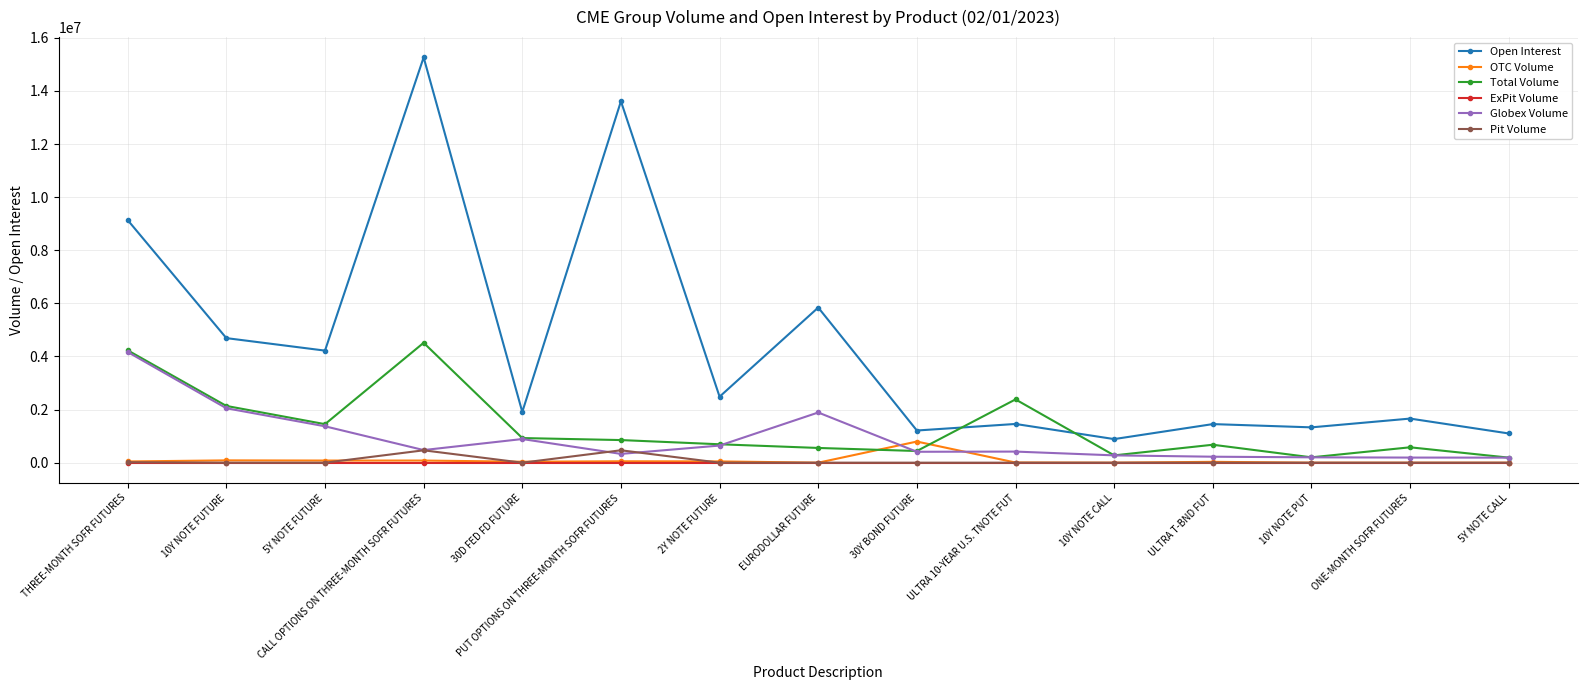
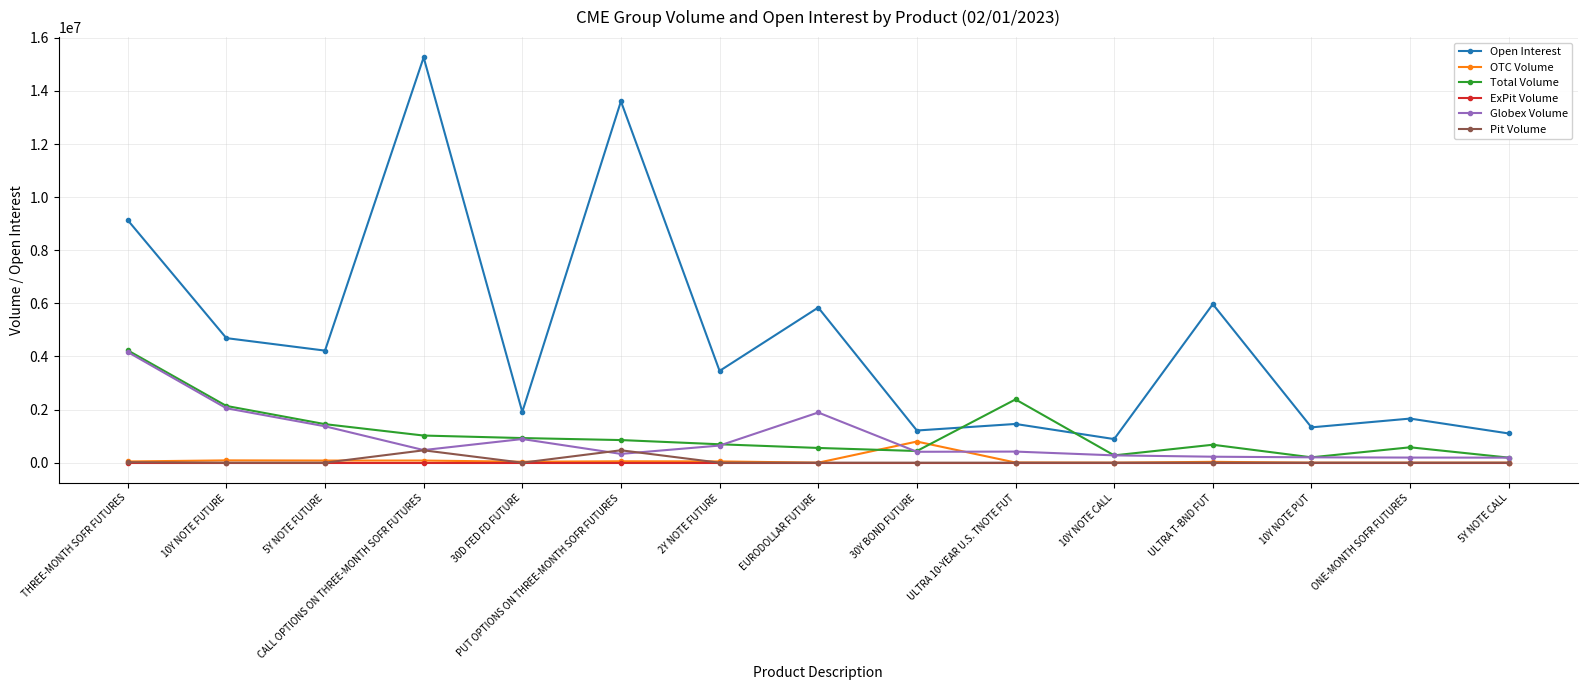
  {
    "Open Interest": {
      "THREE-MONTH SOFR FUTURES": 9100000,
      "10Y NOTE FUTURE": 4700000,
      "5Y NOTE FUTURE": 4200000,
      "CALL OPTIONS ON THREE-MONTH SOFR FUTURES": 15300000,
      "30D FED FD FUTURE": 1900000,
      "PUT OPTIONS ON THREE-MONTH SOFR FUTURES": 13600000,
-     "2Y NOTE FUTURE": 2500000,
+     "2Y NOTE FUTURE": 3500000,
      "EURODOLLAR FUTURE": 5800000,
      "30Y BOND FUTURE": 1200000,
      "ULTRA 10-YEAR U.S. TNOTE FUT": 1500000,
      "10Y NOTE CALL": 900000,
-     "ULTRA T-BND FUT": 1500000,
+     "ULTRA T-BND FUT": 6000000,
      "10Y NOTE PUT": 1300000,
      "ONE-MONTH SOFR FUTURES": 1700000,
      "5Y NOTE CALL": 1100000
    },
    "OTC Volume": {
      "30Y BOND FUTURE": 800000
    },
    "Total Volume": {
-     "CALL OPTIONS ON THREE-MONTH SOFR FUTURES": 4500000,
+     "CALL OPTIONS ON THREE-MONTH SOFR FUTURES": 1000000,
      "PUT OPTIONS ON THREE-MONTH SOFR FUTURES": 900000,
      "EURODOLLAR FUTURE": 600000,
      "ULTRA 10-YEAR U.S. TNOTE FUT": 2400000,
      "ULTRA T-BND FUT": 700000,
      "ONE-MONTH SOFR FUTURES": 600000
    },
    "Globex Volume": {
      "PUT OPTIONS ON THREE-MONTH SOFR FUTURES": 300000,
      "EURODOLLAR FUTURE": 1900000,
      "ULTRA 10-YEAR U.S. TNOTE FUT": 400000,
      "ULTRA T-BND FUT": 200000,
      "ONE-MONTH SOFR FUTURES": 200000
    },
    "Pit Volume": {
      "PUT OPTIONS ON THREE-MONTH SOFR FUTURES": 500000
    }
  }
